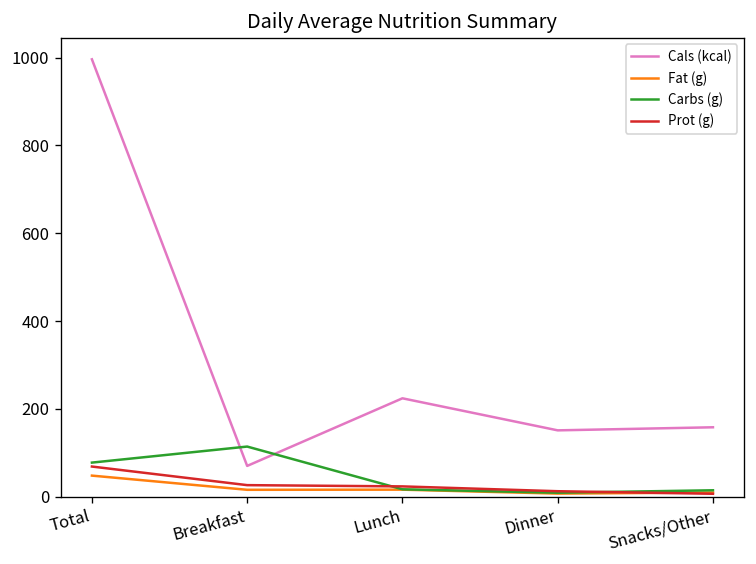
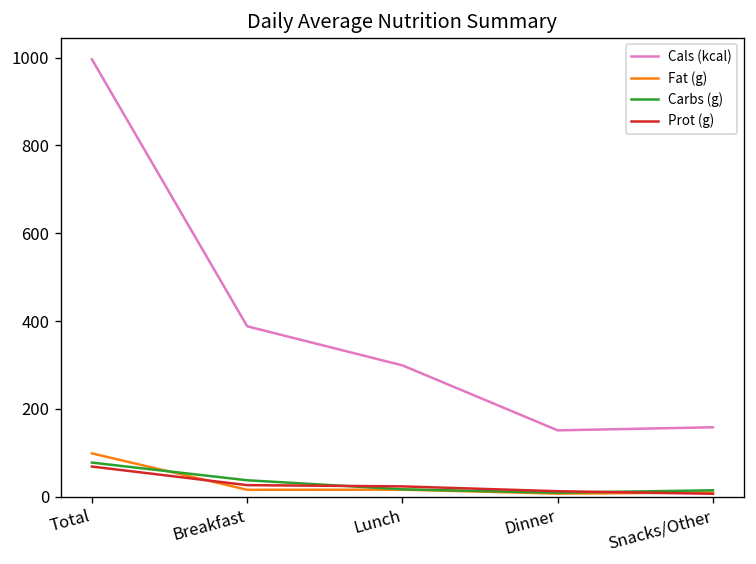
  {
    "Cals (kcal)": {
      "Total": 1000,
-     "Breakfast": 70,
-     "Lunch": 220,
+     "Breakfast": 390,
+     "Lunch": 300,
      "Dinner": 150,
      "Snacks/Other": 160
    },
    "Fat (g)": {
-     "Total": 50,
+     "Total": 100,
      "Breakfast": 20
    },
    "Carbs (g)": {
      "Total": 80,
-     "Breakfast": 110
+     "Breakfast": 40
    },
    "Prot (g)": {
      "Total": 70,
      "Breakfast": 30
    }
  }
